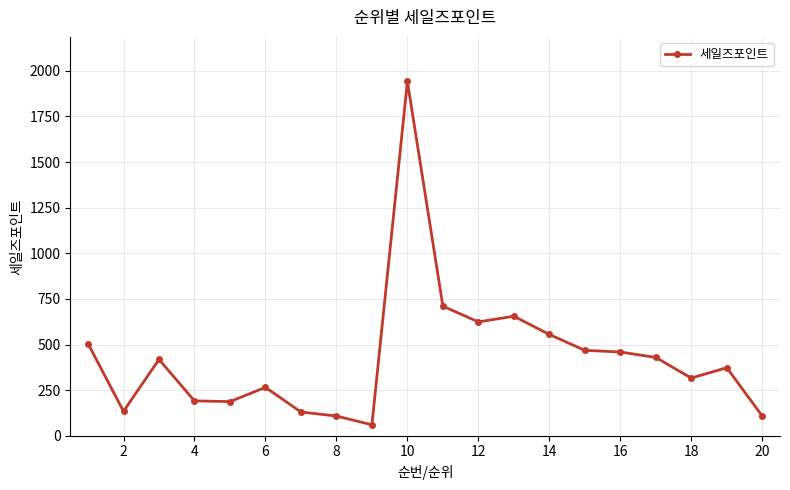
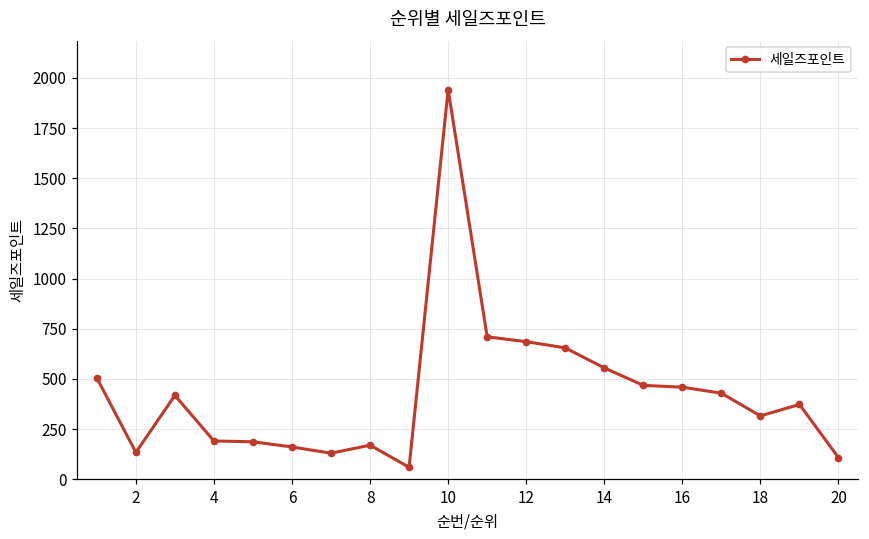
  {
    "2": 130,
    "4": 190,
-   "6": 270,
-   "8": 110,
+   "6": 160,
+   "8": 170,
    "10": 1940,
-   "12": 620,
+   "12": 690,
    "14": 560,
    "16": 460,
    "18": 320,
    "20": 110
  }
